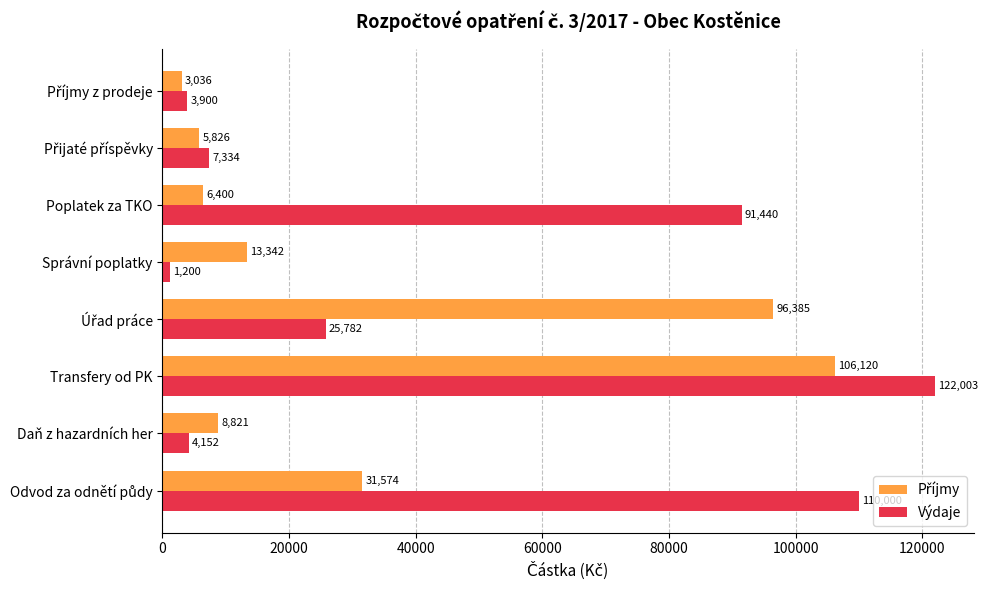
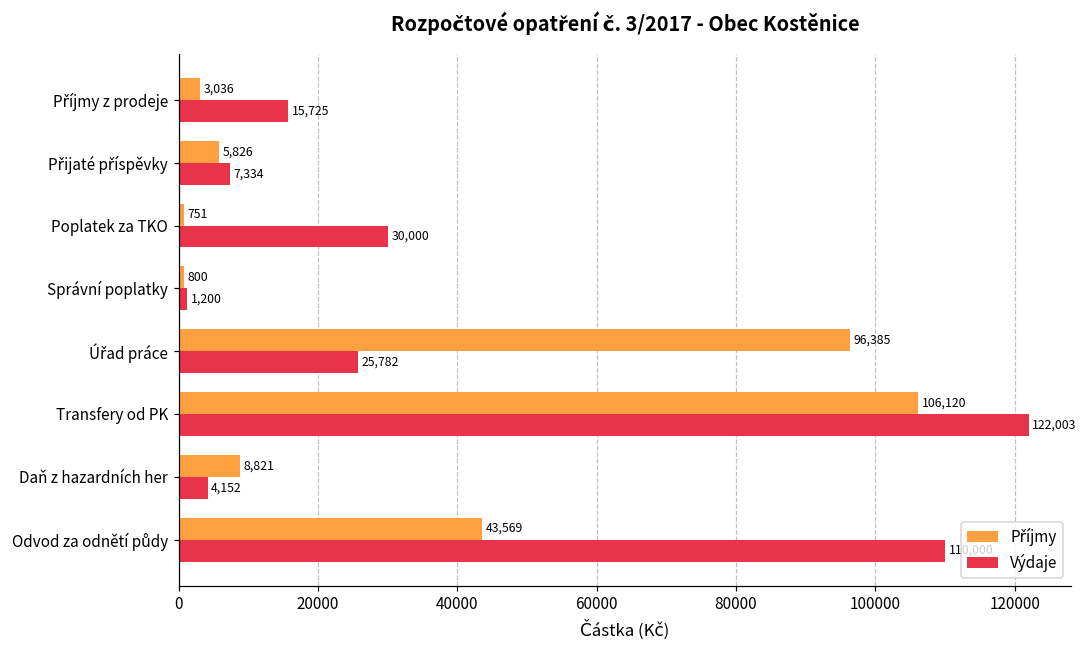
  {
    "Příjmy": {
      "Příjmy z prodeje": "3,036",
      "Přijaté příspěvky": "5,826",
-     "Poplatek za TKO": "6,400",
-     "Správní poplatky": "13,342",
+     "Poplatek za TKO": "751",
+     "Správní poplatky": "800",
      "Úřad práce": "96,385",
      "Transfery od PK": "106,120",
      "Daň z hazardních her": "8,821",
-     "Odvod za odnětí půdy": "31,574"
+     "Odvod za odnětí půdy": "43,569"
    },
    "Výdaje": {
-     "Příjmy z prodeje": "3,900",
+     "Příjmy z prodeje": "15,725",
      "Přijaté příspěvky": "7,334",
-     "Poplatek za TKO": "91,440",
+     "Poplatek za TKO": "30,000",
      "Správní poplatky": "1,200",
      "Úřad práce": "25,782",
      "Transfery od PK": "122,003",
      "Daň z hazardních her": "4,152"
    }
  }
